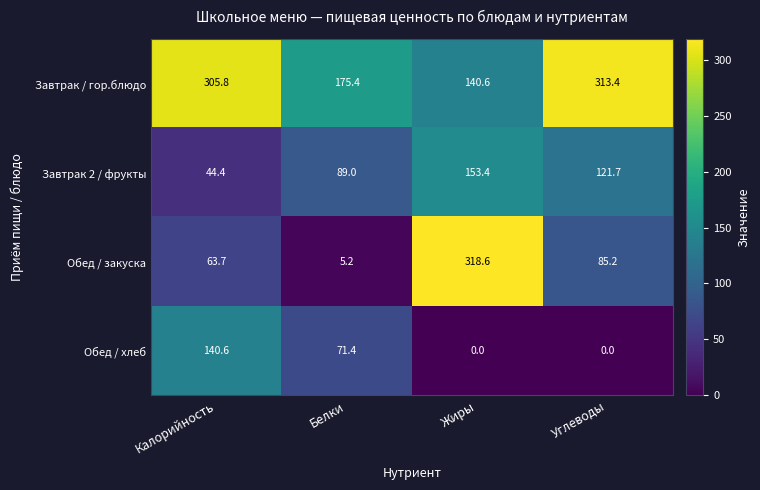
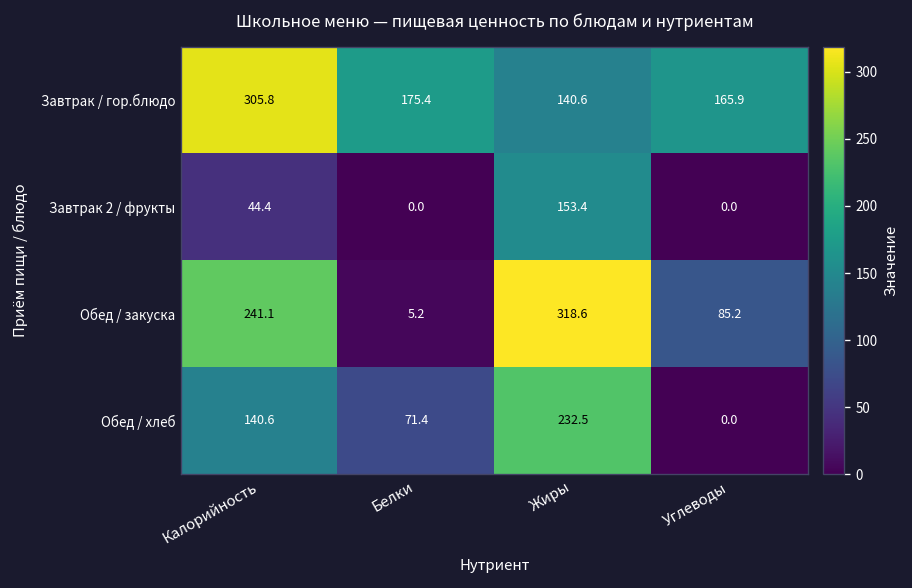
  {
    "Завтрак / гор.блюдо": {
      "Калорийность": 305.8,
      "Белки": 175.4,
      "Жиры": 140.6,
-     "Углеводы": 313.4
+     "Углеводы": 165.9
    },
    "Завтрак 2 / фрукты": {
      "Калорийность": 44.4,
-     "Белки": 89.0,
+     "Белки": 0.0,
      "Жиры": 153.4,
-     "Углеводы": 121.7
+     "Углеводы": 0.0
    },
    "Обед / закуска": {
-     "Калорийность": 63.7,
+     "Калорийность": 241.1,
      "Белки": 5.2,
      "Жиры": 318.6,
      "Углеводы": 85.2
    },
    "Обед / хлеб": {
      "Калорийность": 140.6,
      "Белки": 71.4,
-     "Жиры": 0.0,
+     "Жиры": 232.5,
      "Углеводы": 0.0
    }
  }
